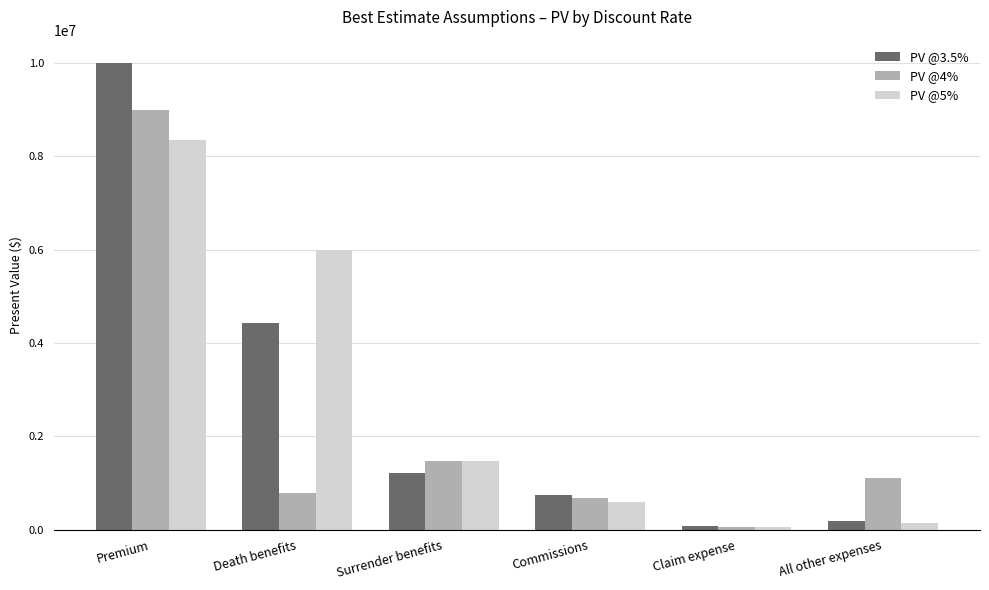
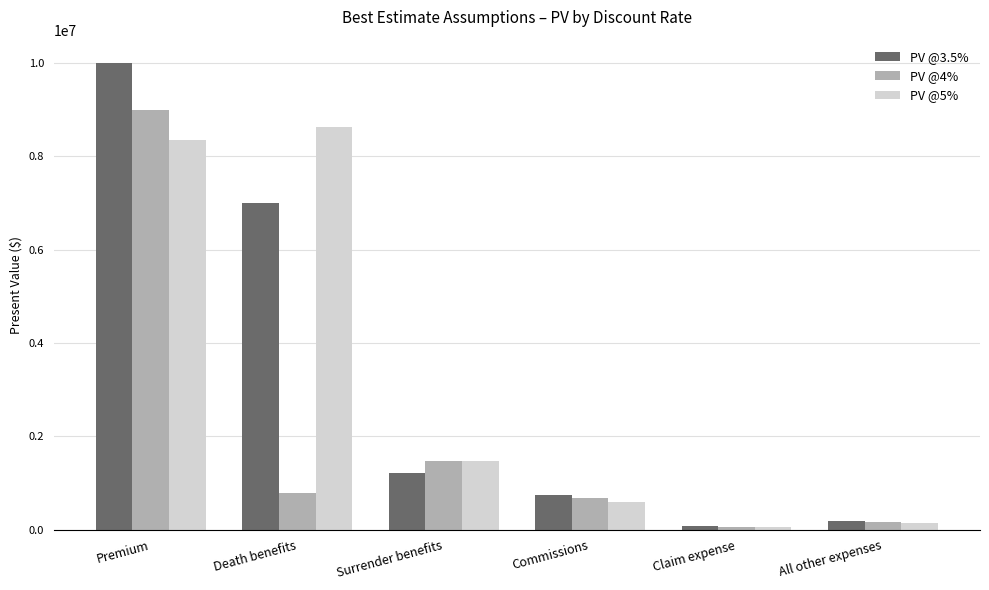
  {
    "PV @3.5%": {
      "Premium": 10000000,
-     "Death benefits": 4400000,
+     "Death benefits": 7000000,
      "Surrender benefits": 1200000,
      "Commissions": 800000,
      "Claim expense": 100000,
      "All other expenses": 200000
    },
    "PV @4%": {
      "Premium": 9000000,
      "Death benefits": 800000,
      "Surrender benefits": 1500000,
      "Commissions": 700000,
      "Claim expense": 100000,
-     "All other expenses": 1100000
+     "All other expenses": 200000
    },
    "PV @5%": {
      "Premium": 8400000,
-     "Death benefits": 6000000,
+     "Death benefits": 8600000,
      "Surrender benefits": 1500000,
      "Commissions": 600000,
      "Claim expense": 100000,
      "All other expenses": 200000
    }
  }
